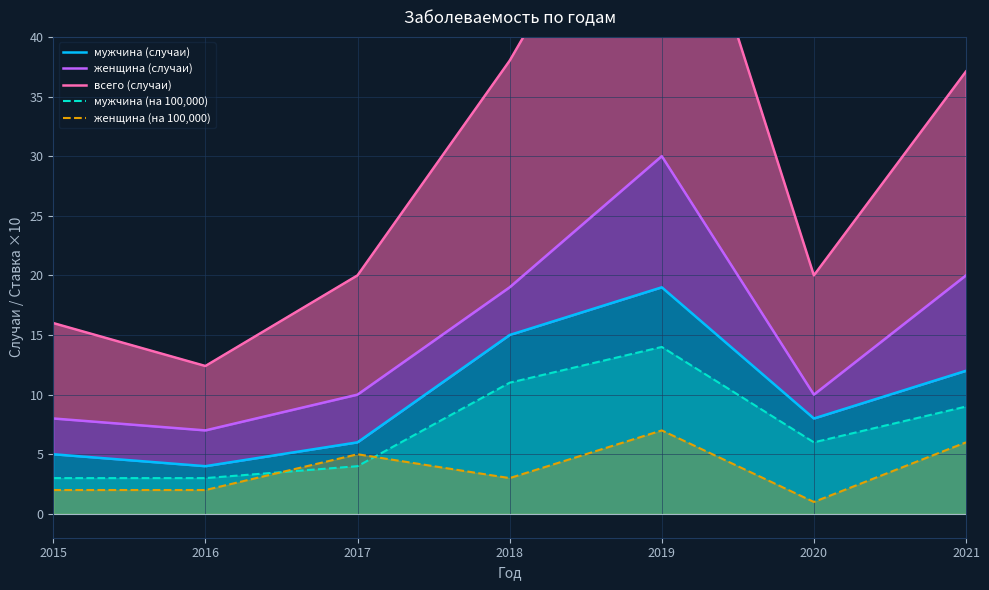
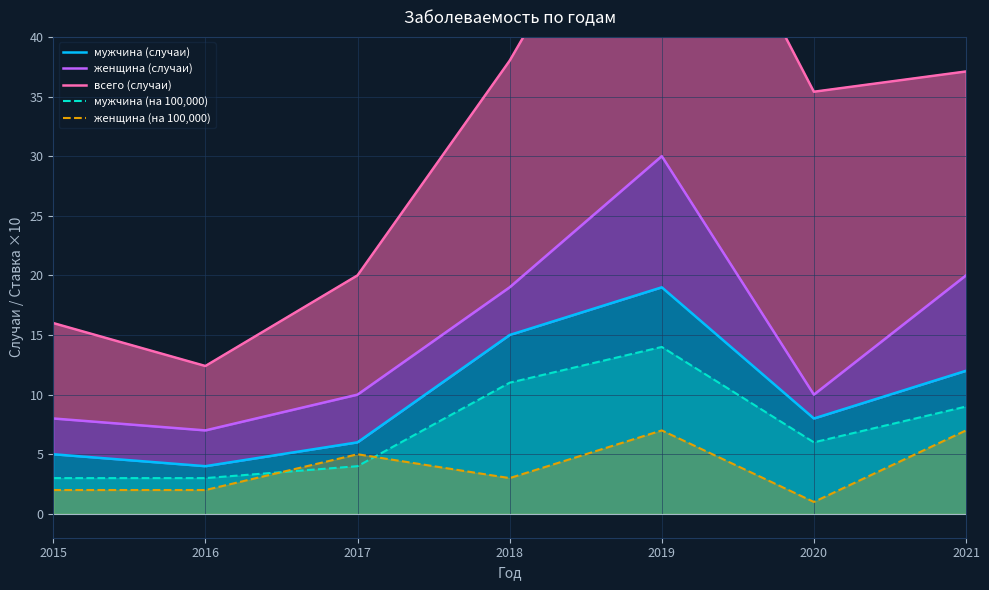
  {
    "мужчина (случаи)": {
      "2015": 5.0,
      "2016": 4.0,
      "2017": 6.0,
      "2018": 15.0,
      "2019": 19.0,
      "2020": 8.0,
      "2021": 12.0
    },
    "всего (случаи)": {
-     "2020": 10.0
+     "2020": 25.4
    },
    "мужчина (на 100,000)": {
      "2015": 3.0,
      "2016": 3.0,
      "2017": 4.0,
      "2018": 11.0,
      "2019": 14.0,
      "2020": 6.0,
      "2021": 9.0
    },
    "женщина (на 100,000)": {
      "2015": 2.0,
      "2016": 2.0,
      "2017": 5.0,
      "2018": 3.0,
      "2019": 7.0,
      "2020": 1.0,
-     "2021": 6.0
+     "2021": 7.0
    }
  }
